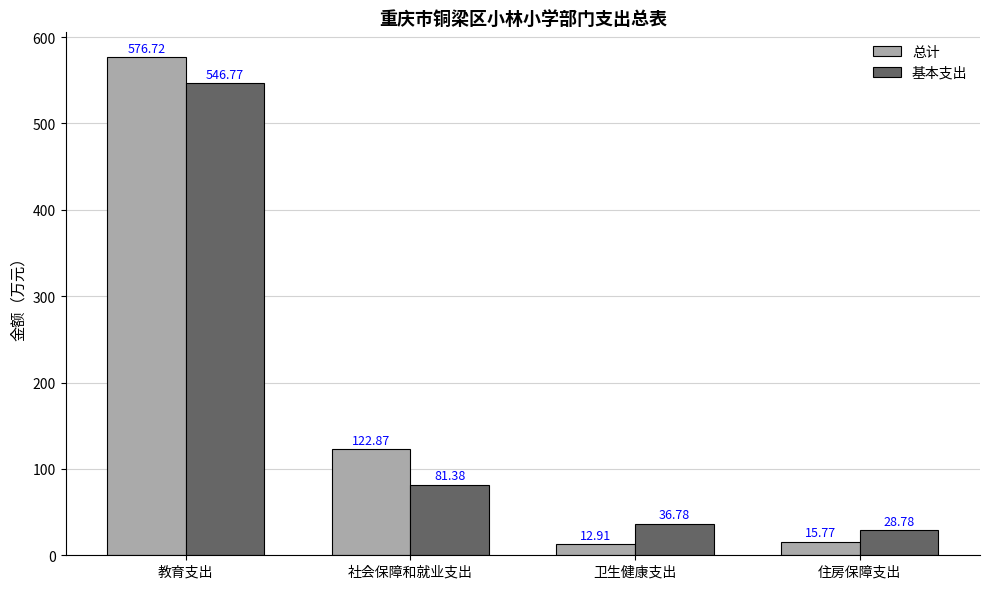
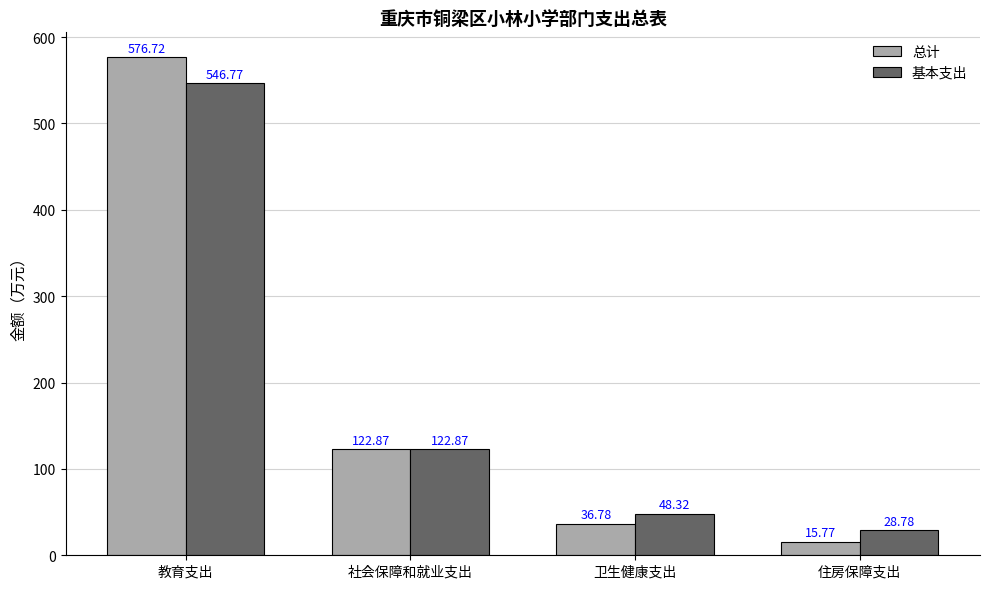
  {
    "总计": {
      "教育支出": 576.72,
      "社会保障和就业支出": 122.87,
-     "卫生健康支出": 12.91,
+     "卫生健康支出": 36.78,
      "住房保障支出": 15.77
    },
    "基本支出": {
      "教育支出": 546.77,
-     "社会保障和就业支出": 81.38,
-     "卫生健康支出": 36.78,
+     "社会保障和就业支出": 122.87,
+     "卫生健康支出": 48.32,
      "住房保障支出": 28.78
    }
  }
